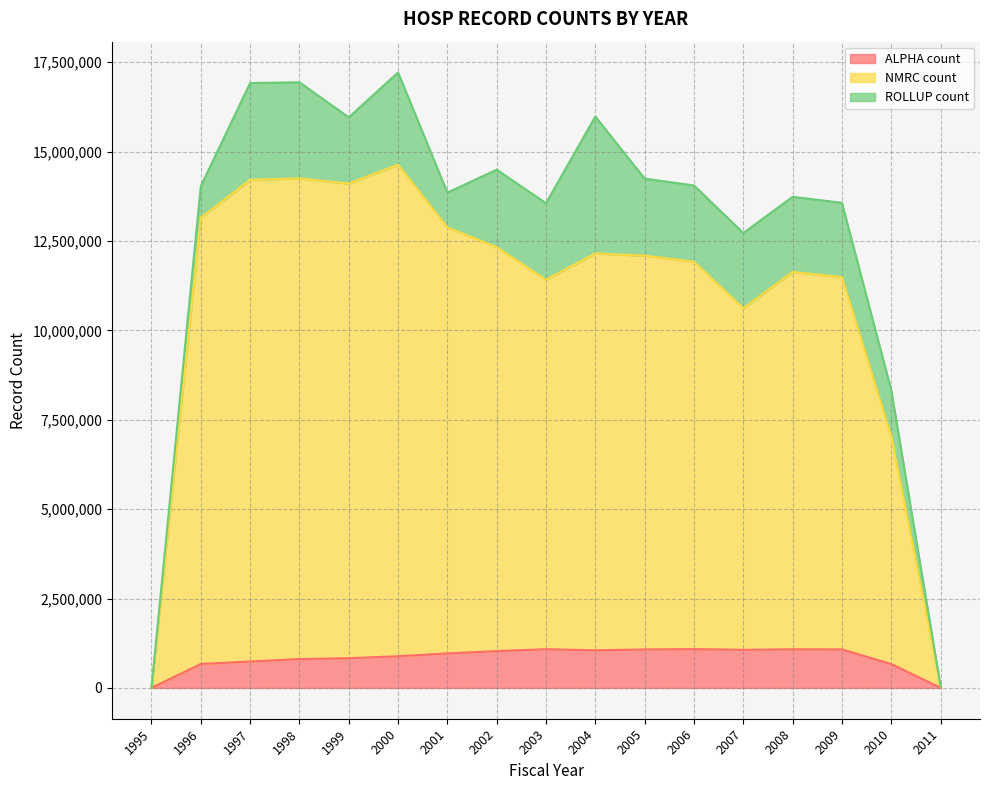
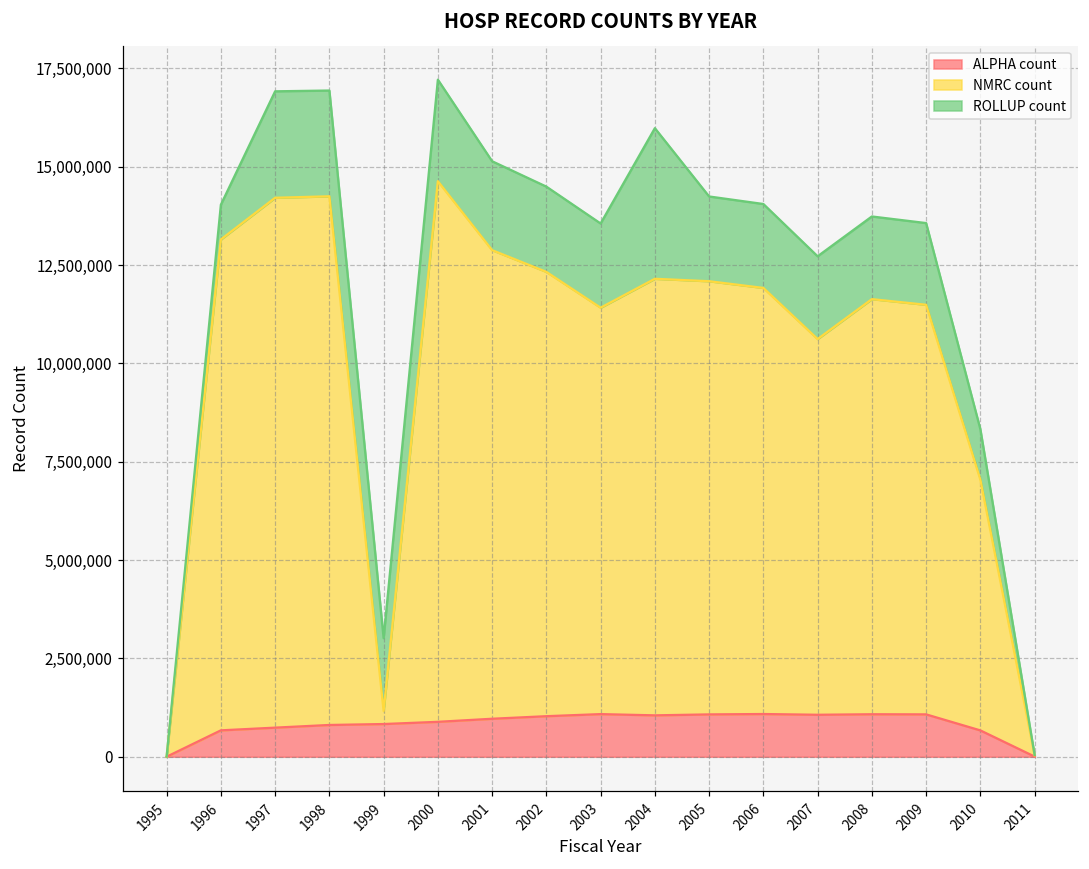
  {
    "ALPHA count": {
      "1996": "700,000",
      "1997": "700,000",
      "1998": "800,000",
      "1999": "800,000",
      "2000": "900,000",
      "2001": "1,000,000",
      "2002": "1,000,000",
      "2003": "1,100,000",
      "2004": "1,100,000",
      "2005": "1,100,000",
      "2006": "1,100,000",
      "2007": "1,100,000",
      "2008": "1,100,000",
      "2009": "1,100,000",
      "2010": "700,000"
    },
    "NMRC count": {
      "1996": "12,500,000",
      "1997": "13,500,000",
      "1998": "13,400,000",
-     "1999": "13,300,000",
+     "1999": "300,000",
      "2000": "13,700,000",
      "2001": "11,900,000",
      "2002": "11,300,000",
      "2003": "10,300,000",
      "2004": "11,100,000",
      "2005": "11,000,000",
      "2006": "10,800,000",
      "2007": "9,600,000",
      "2008": "10,600,000",
      "2009": "10,400,000",
      "2010": "6,400,000"
    },
    "ROLLUP count": {
      "1996": "900,000",
      "1997": "2,700,000",
      "1998": "2,700,000",
      "1999": "1,900,000",
      "2000": "2,600,000",
-     "2001": "1,000,000",
+     "2001": "2,300,000",
      "2002": "2,200,000",
      "2003": "2,100,000",
      "2004": "3,800,000",
      "2005": "2,200,000",
      "2006": "2,100,000",
      "2007": "2,100,000",
      "2008": "2,100,000",
      "2009": "2,100,000",
      "2010": "1,300,000"
    }
  }
